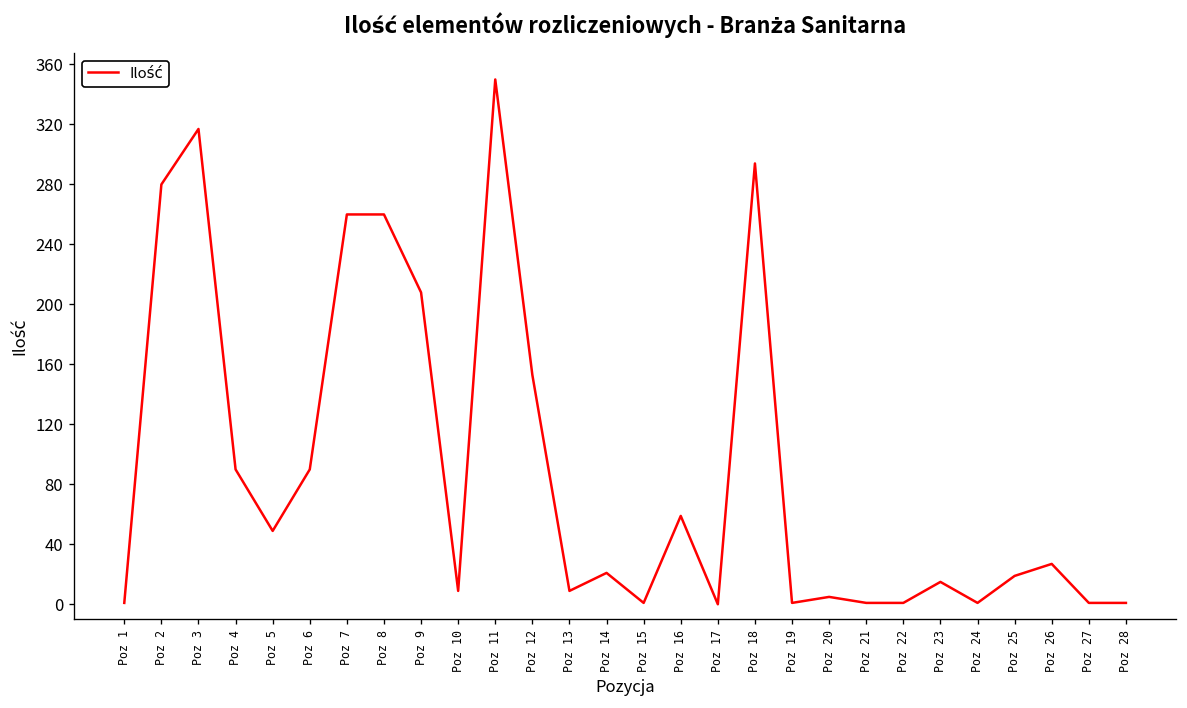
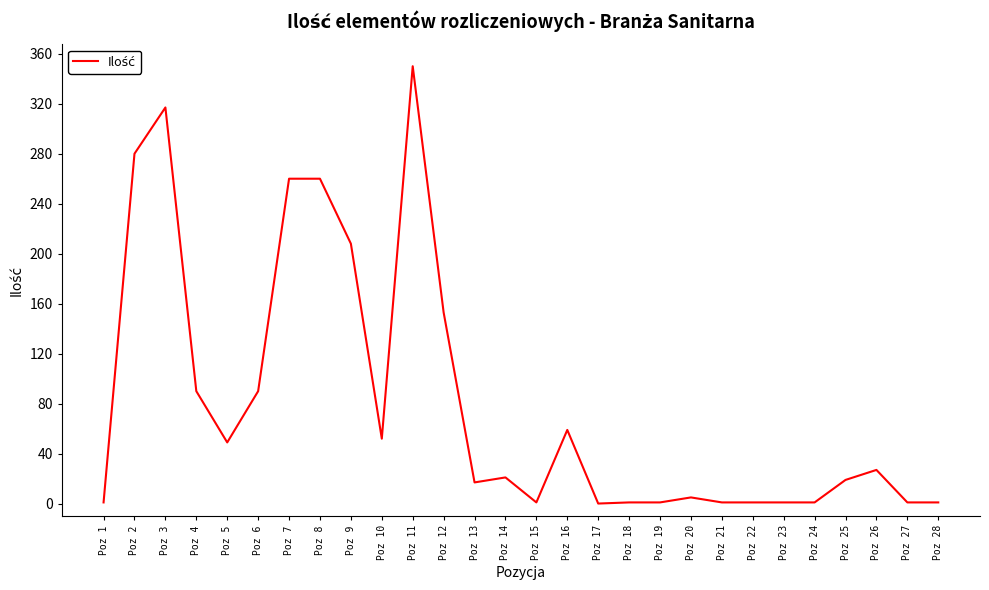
  {
    "Poz 1": 1,
    "Poz 2": 280,
    "Poz 3": 317,
    "Poz 4": 90,
    "Poz 5": 49,
    "Poz 6": 90,
    "Poz 7": 260,
    "Poz 8": 260,
    "Poz 9": 208,
-   "Poz 10": 9,
+   "Poz 10": 52,
    "Poz 11": 350,
    "Poz 12": 153,
-   "Poz 13": 9,
+   "Poz 13": 17,
    "Poz 14": 21,
    "Poz 15": 1,
    "Poz 16": 59,
    "Poz 17": 0,
-   "Poz 18": 294,
+   "Poz 18": 1,
    "Poz 19": 1,
    "Poz 20": 5,
    "Poz 21": 1,
    "Poz 22": 1,
-   "Poz 23": 15,
+   "Poz 23": 1,
    "Poz 24": 1,
    "Poz 25": 19,
    "Poz 26": 27,
    "Poz 27": 1,
    "Poz 28": 1
  }
